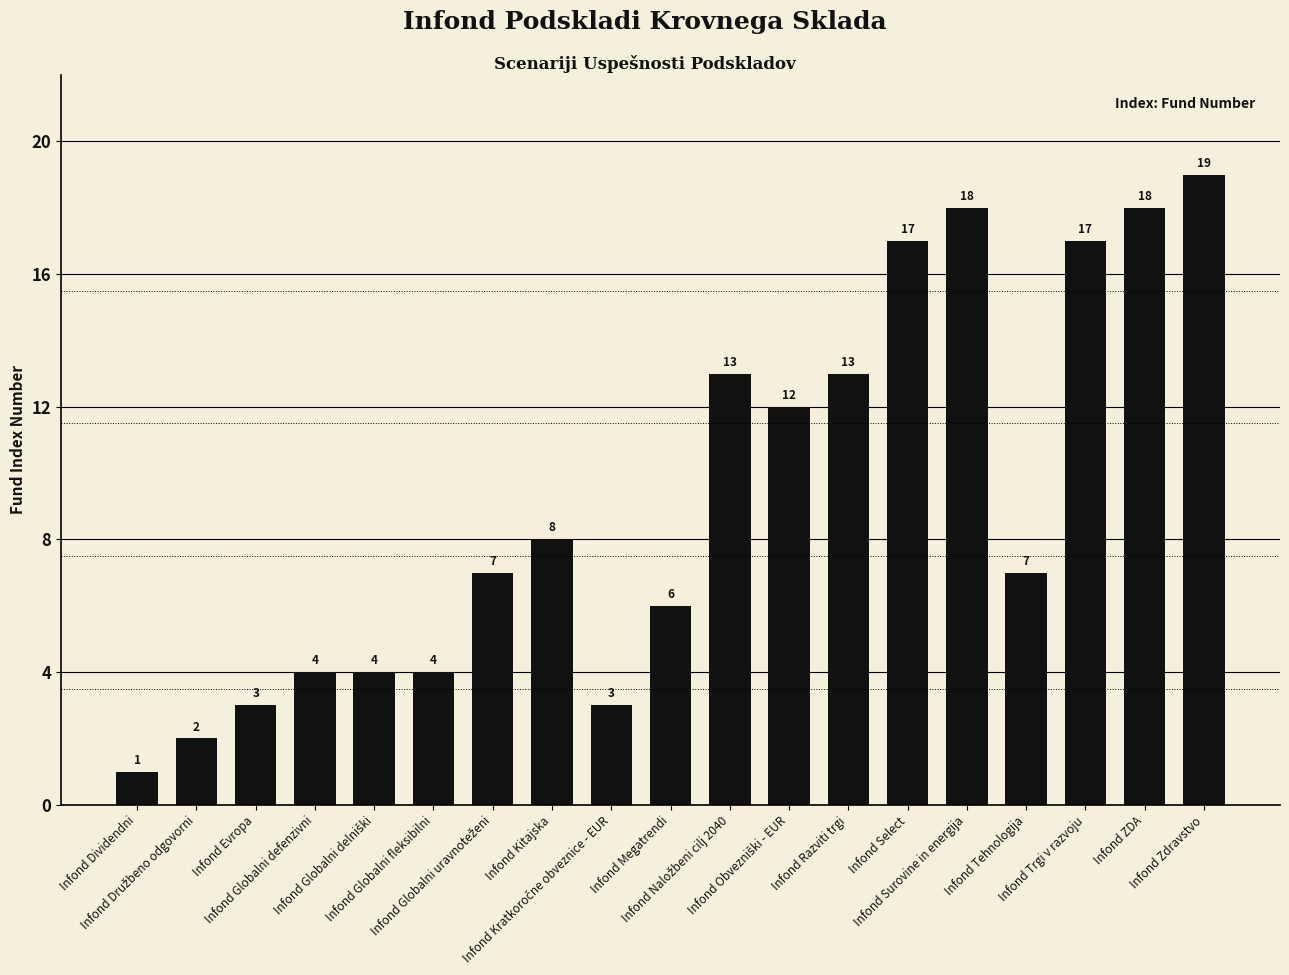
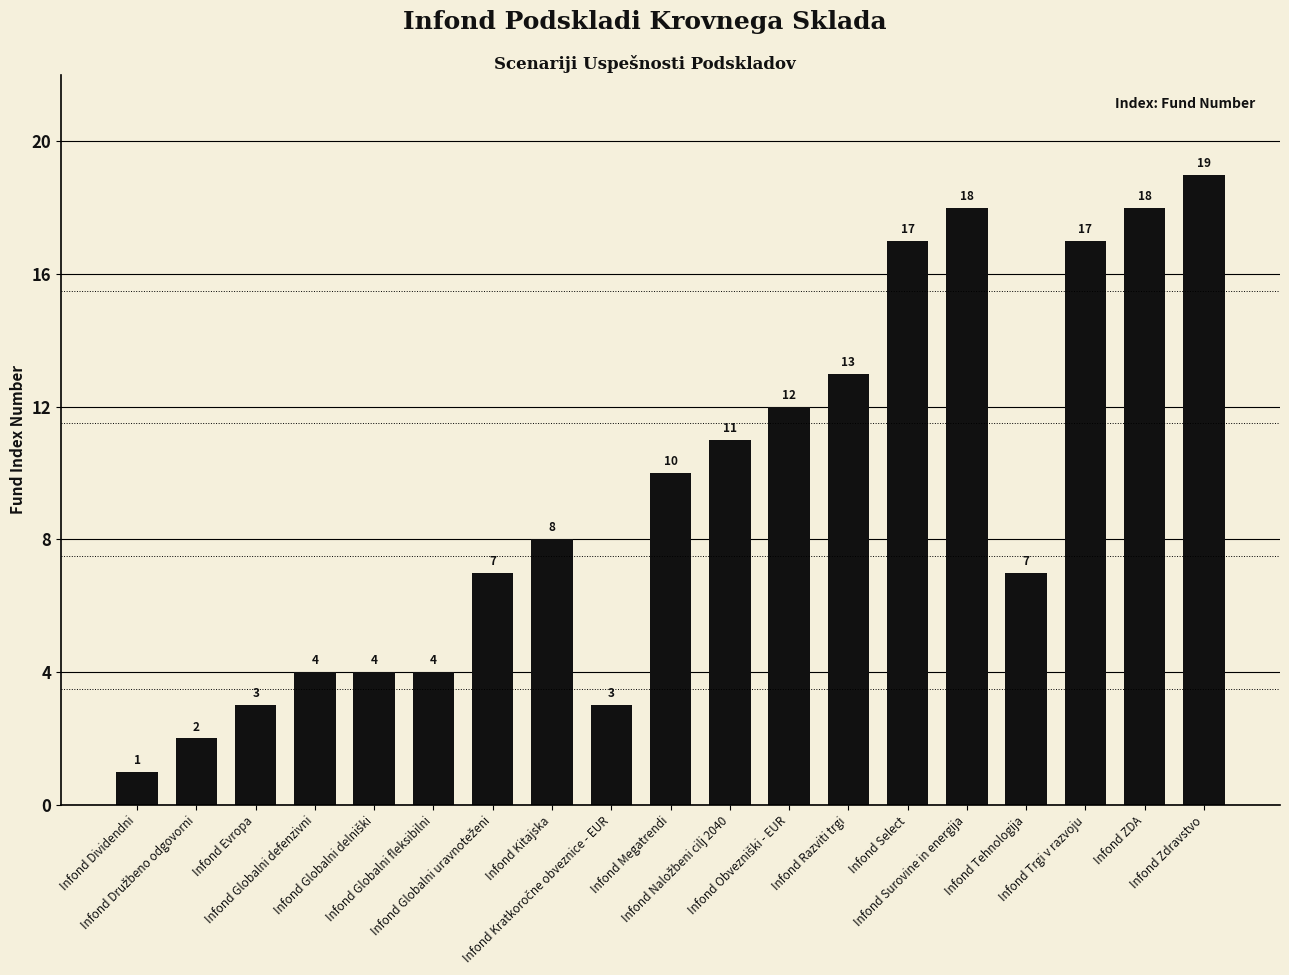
  {
    "Infond Dividendni": 1,
    "Infond Družbeno odgovorni": 2,
    "Infond Evropa": 3,
    "Infond Globalni defenzivni": 4,
    "Infond Globalni delniški": 4,
    "Infond Globalni fleksibilni": 4,
    "Infond Globalni uravnoteženi": 7,
    "Infond Kitajska": 8,
    "Infond Kratkoročne obveznice - EUR": 3,
-   "Infond Megatrendi": 6,
-   "Infond Naložbeni cilj 2040": 13,
+   "Infond Megatrendi": 10,
+   "Infond Naložbeni cilj 2040": 11,
    "Infond Obvezniški - EUR": 12,
    "Infond Razviti trgi": 13,
    "Infond Select": 17,
    "Infond Surovine in energija": 18,
    "Infond Tehnologija": 7,
    "Infond Trgi v razvoju": 17,
    "Infond ZDA": 18,
    "Infond Zdravstvo": 19
  }
